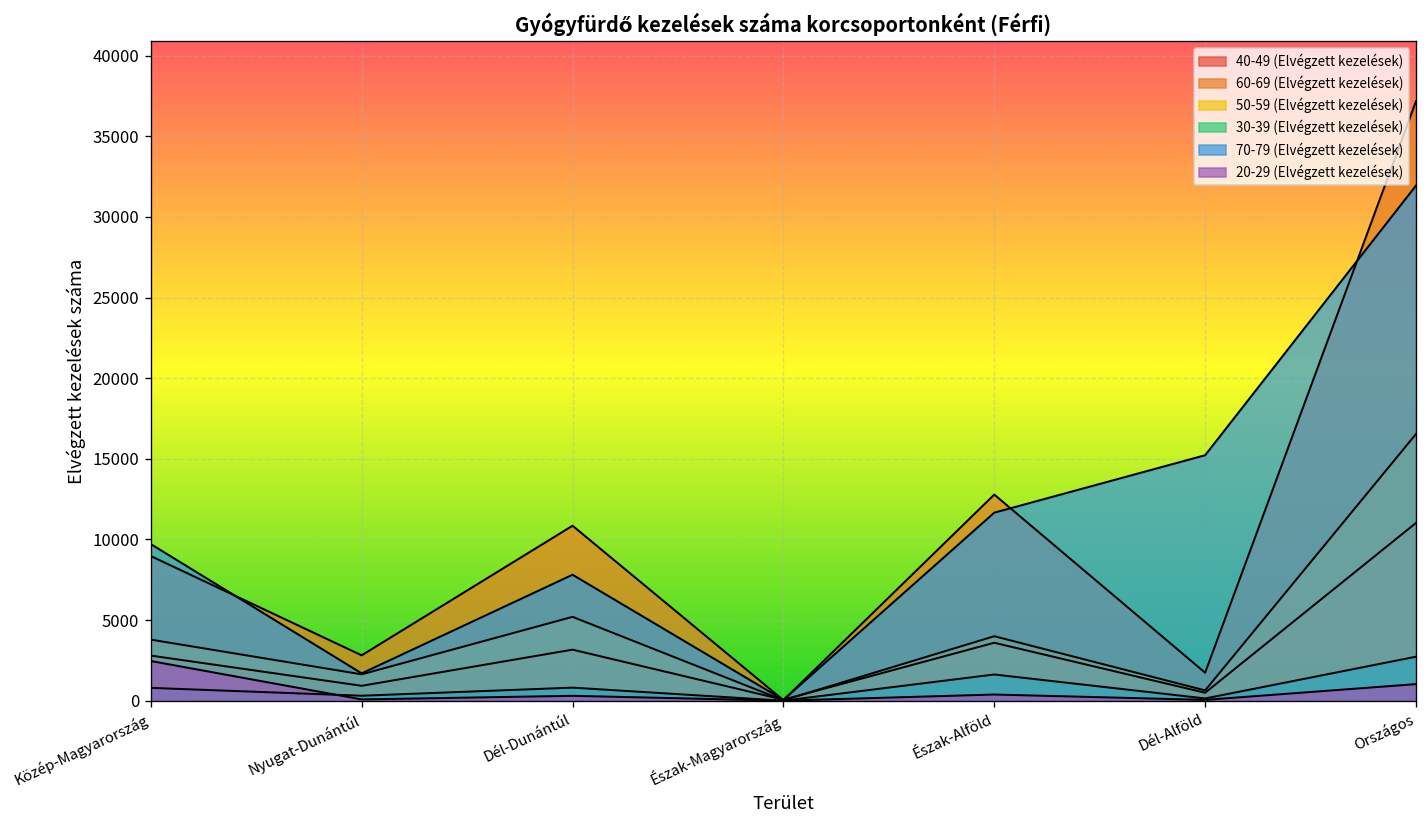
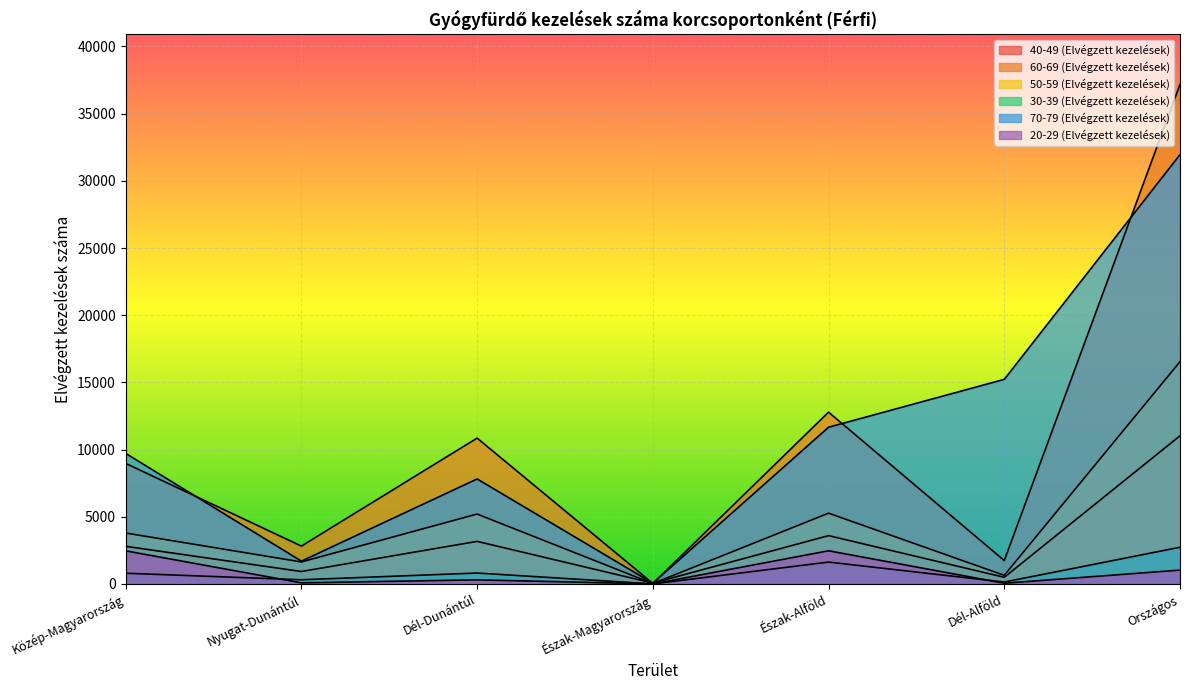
  {
    "50-59 (Elvégzett kezelések)": {
      "Közép-Magyarország": 3800,
      "Dél-Dunántúl": 5200,
-     "Észak-Alföld": 4000,
+     "Észak-Alföld": 5300,
      "Országos": 16500
    },
    "30-39 (Elvégzett kezelések)": {
      "Közép-Magyarország": 800,
      "Nyugat-Dunántúl": 300,
      "Dél-Dunántúl": 800,
      "Észak-Alföld": 1600,
      "Országos": 2700
    },
    "70-79 (Elvégzett kezelések)": {
      "Közép-Magyarország": 9700,
      "Dél-Dunántúl": 7800,
      "Észak-Alföld": 11700,
      "Dél-Alföld": 15200,
      "Országos": 31900
    },
    "20-29 (Elvégzett kezelések)": {
      "Közép-Magyarország": 2500,
      "Nyugat-Dunántúl": 100,
      "Dél-Dunántúl": 300,
-     "Észak-Alföld": 400,
+     "Észak-Alföld": 2500,
      "Országos": 1000
    }
  }
